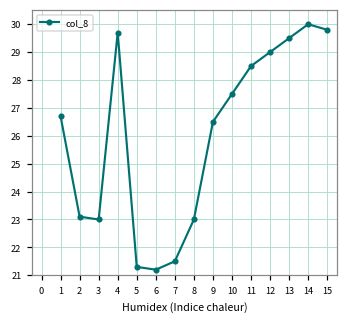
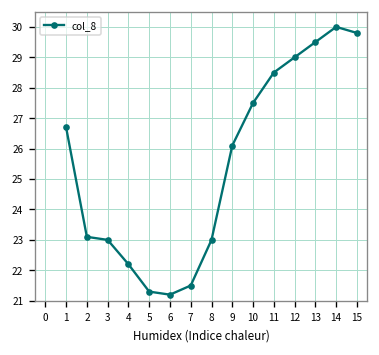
  {
    "1": 26.7,
    "2": 23.1,
    "3": 23.0,
-   "4": 29.7,
+   "4": 22.2,
    "5": 21.3,
    "6": 21.2,
    "7": 21.5,
    "8": 23.0,
-   "9": 26.5,
+   "9": 26.1,
    "10": 27.5,
    "11": 28.5,
    "12": 29.0,
    "13": 29.5,
    "14": 30.0,
    "15": 29.8
  }
